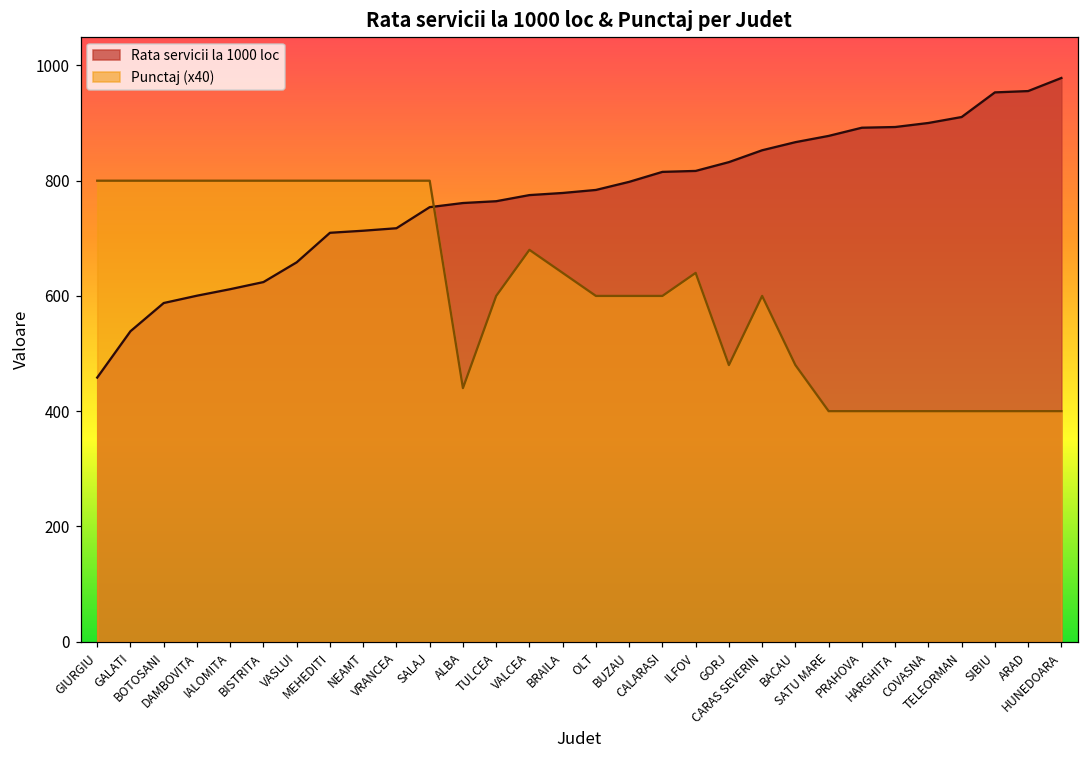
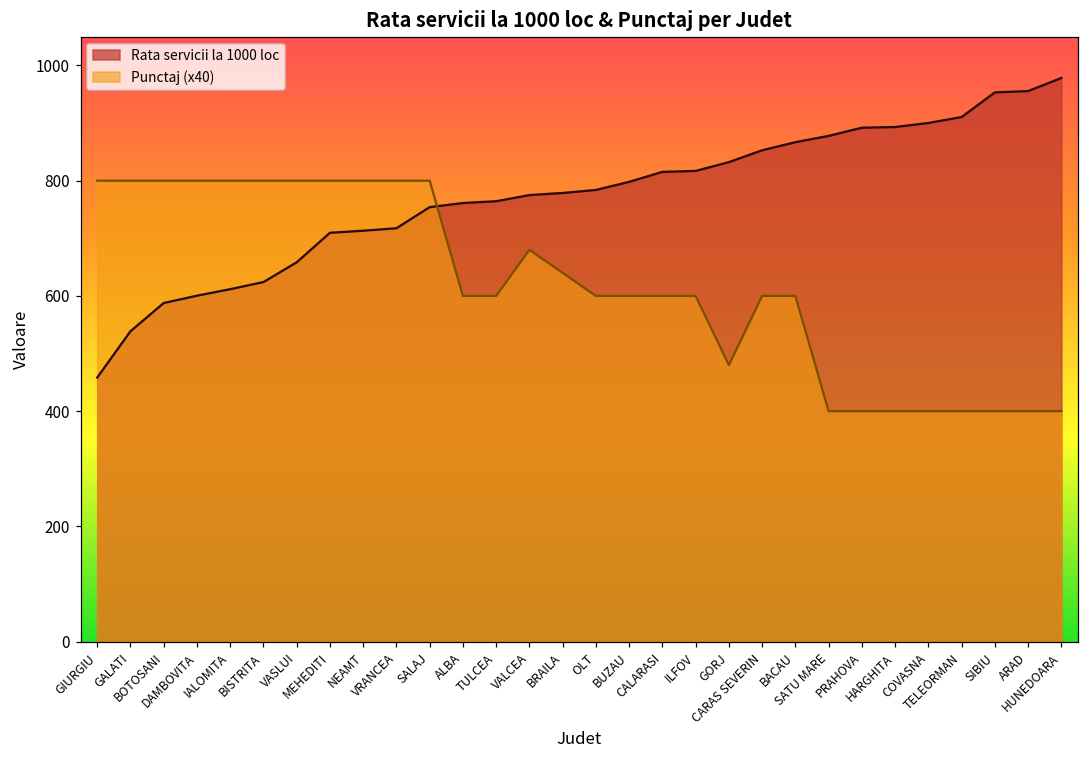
  {
    "Rata servicii la 1000 loc": {
      "GIURGIU": 460,
      "GALATI": 540,
      "BOTOSANI": 590,
      "DAMBOVITA": 600,
      "IALOMITA": 610,
      "BISTRITA": 620,
      "VASLUI": 660,
      "MEHEDITI": 710,
      "NEAMT": 710,
      "VRANCEA": 720,
      "SALAJ": 750,
      "ALBA": 760,
      "TULCEA": 760,
      "VALCEA": 780,
      "BRAILA": 780,
      "OLT": 780,
      "BUZAU": 800,
      "CALARASI": 820,
      "ILFOV": 820,
      "GORJ": 830,
      "CARAS SEVERIN": 850,
      "BACAU": 870,
      "SATU MARE": 880,
      "PRAHOVA": 890,
      "HARGHITA": 890,
      "COVASNA": 900,
      "TELEORMAN": 910,
      "SIBIU": 950,
      "ARAD": 960,
      "HUNEDOARA": 980
    },
    "Punctaj (x40)": {
      "GIURGIU": 800,
      "GALATI": 800,
      "BOTOSANI": 800,
      "DAMBOVITA": 800,
      "IALOMITA": 800,
      "BISTRITA": 800,
      "VASLUI": 800,
      "MEHEDITI": 800,
      "NEAMT": 800,
      "VRANCEA": 800,
      "SALAJ": 800,
-     "ALBA": 440,
+     "ALBA": 600,
      "TULCEA": 600,
      "VALCEA": 680,
      "BRAILA": 640,
      "OLT": 600,
      "BUZAU": 600,
      "CALARASI": 600,
-     "ILFOV": 640,
+     "ILFOV": 600,
      "GORJ": 480,
      "CARAS SEVERIN": 600,
-     "BACAU": 480,
+     "BACAU": 600,
      "SATU MARE": 400,
      "PRAHOVA": 400,
      "HARGHITA": 400,
      "COVASNA": 400,
      "TELEORMAN": 400,
      "SIBIU": 400,
      "ARAD": 400,
      "HUNEDOARA": 400
    }
  }
